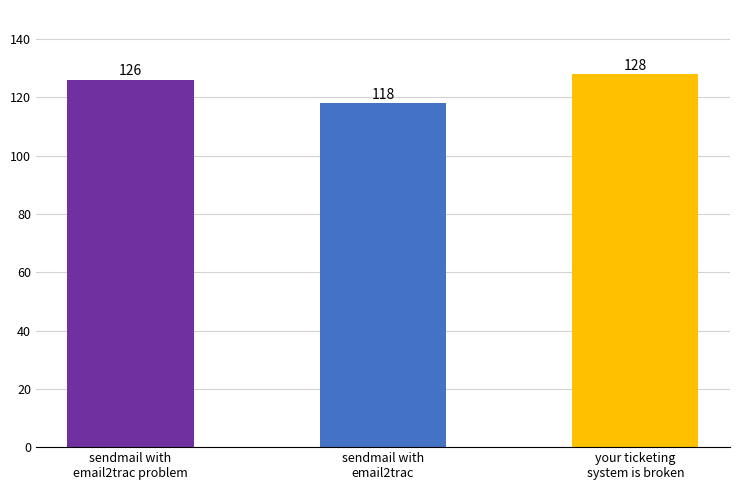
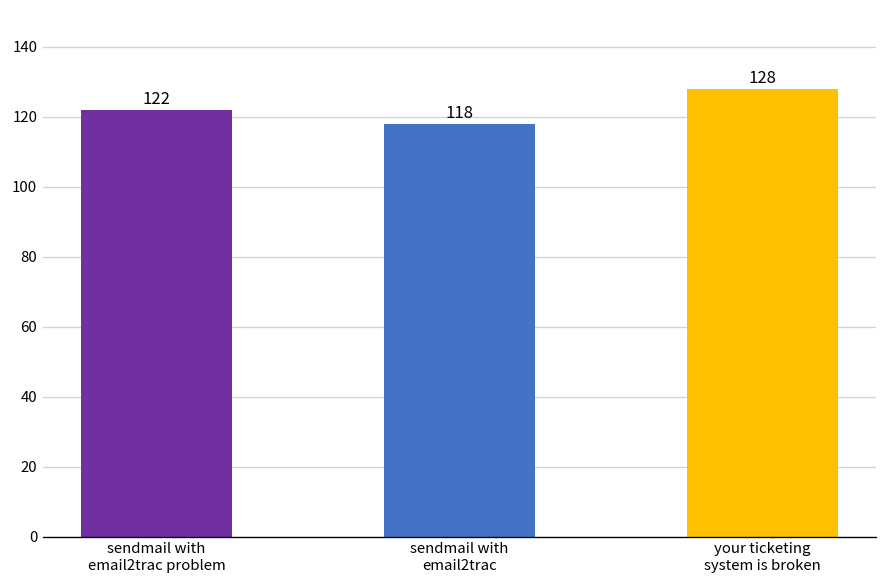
  {
-   "sendmail with email2trac problem": 126,
+   "sendmail with email2trac problem": 122,
    "sendmail with email2trac": 118,
    "your ticketing system is broken": 128
  }
